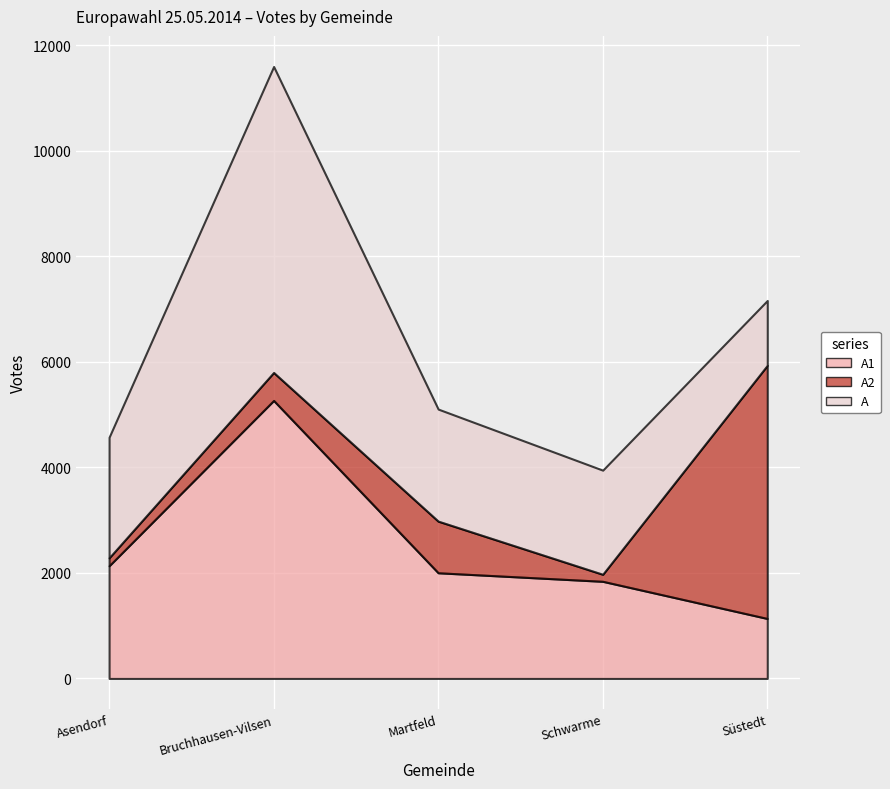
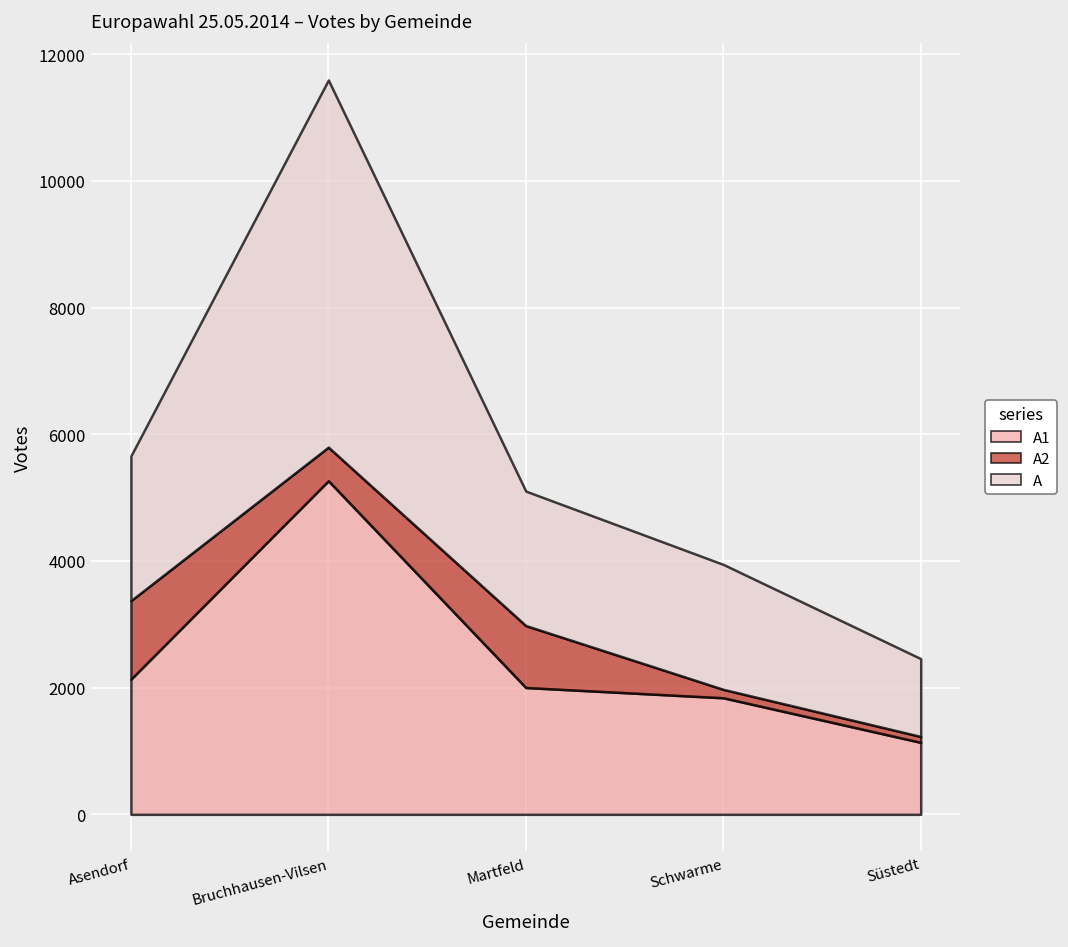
  {
    "A2": {
-     "Asendorf": 200,
+     "Asendorf": 1200,
      "Bruchhausen-Vilsen": 500,
      "Martfeld": 1000,
      "Schwarme": 100,
-     "Süstedt": 4800
+     "Süstedt": 100
    }
  }
